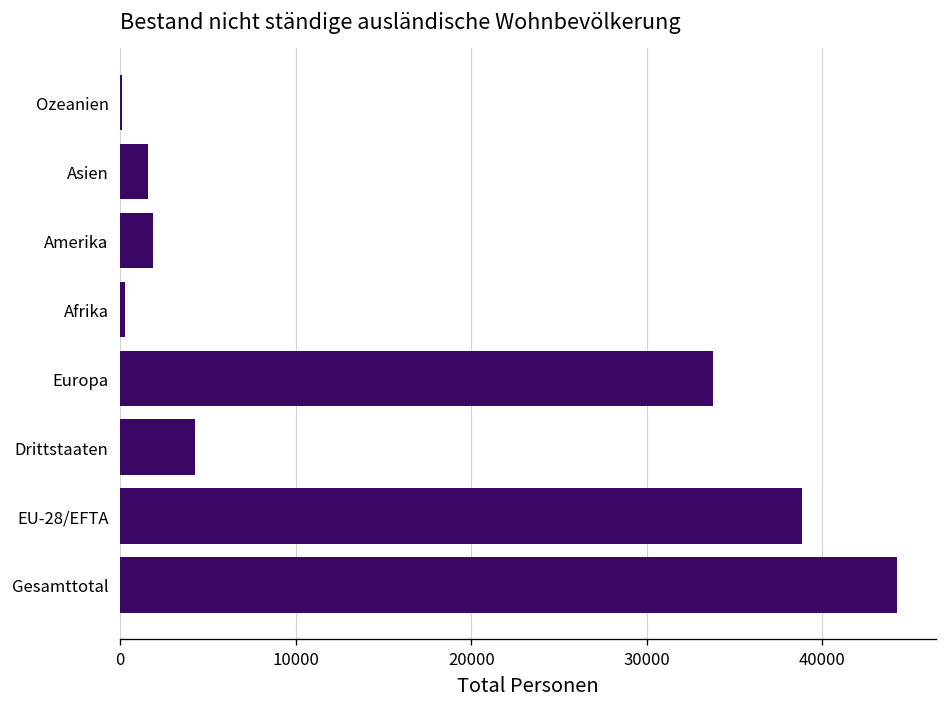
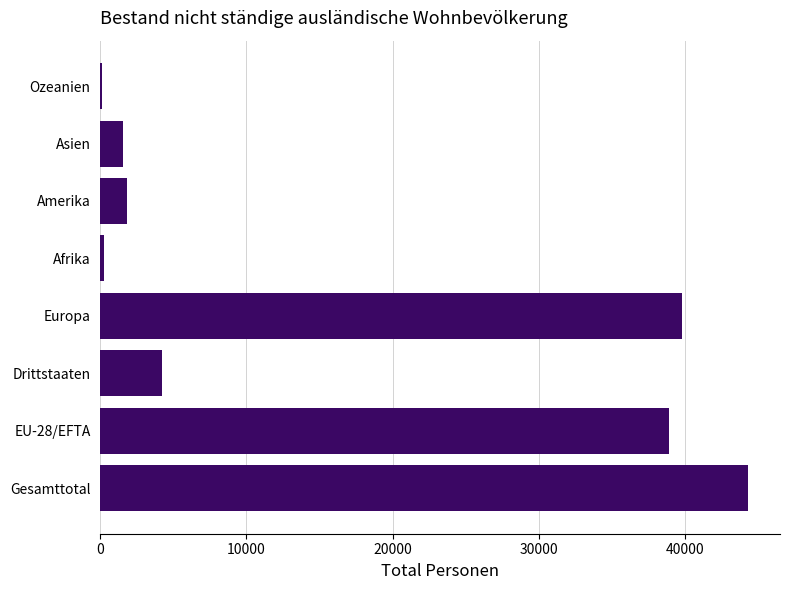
  {
    "Asien": 1600,
    "Amerika": 1900,
    "Afrika": 200,
-   "Europa": 33800,
+   "Europa": 39700,
    "Drittstaaten": 4200,
    "EU-28/EFTA": 38900,
    "Gesamttotal": 44300
  }
